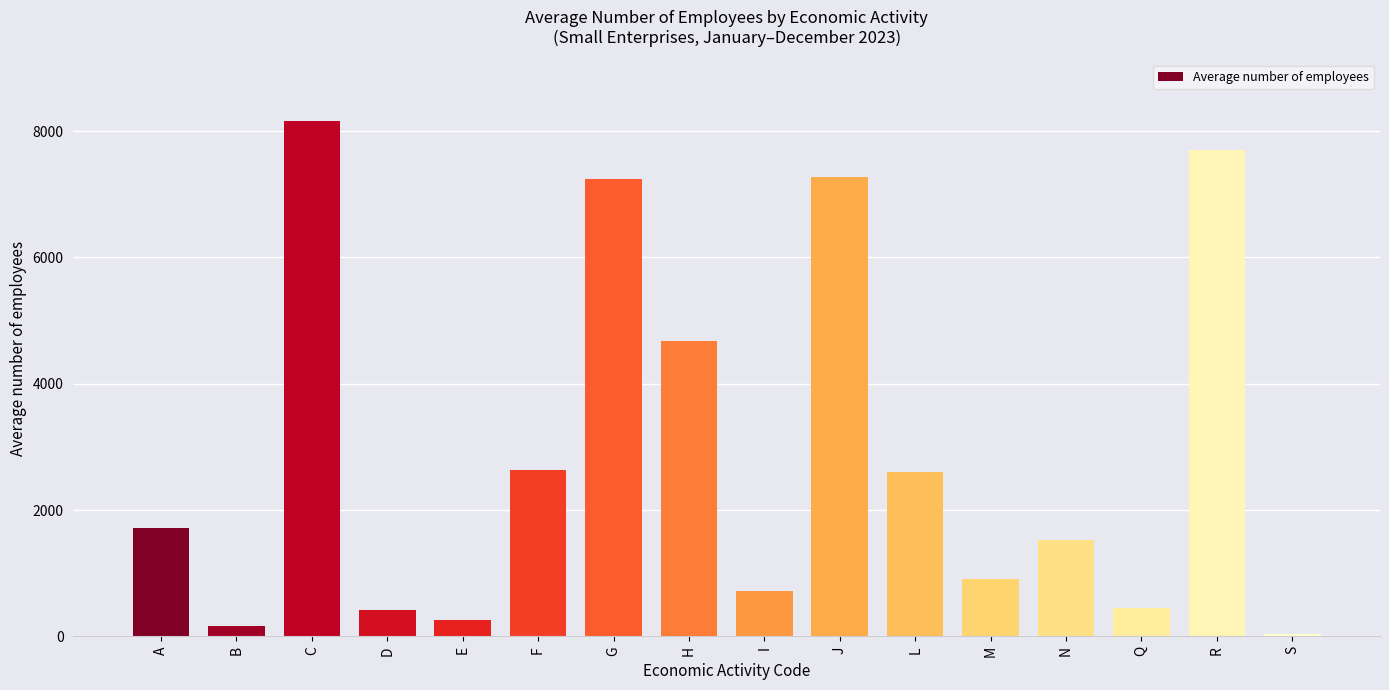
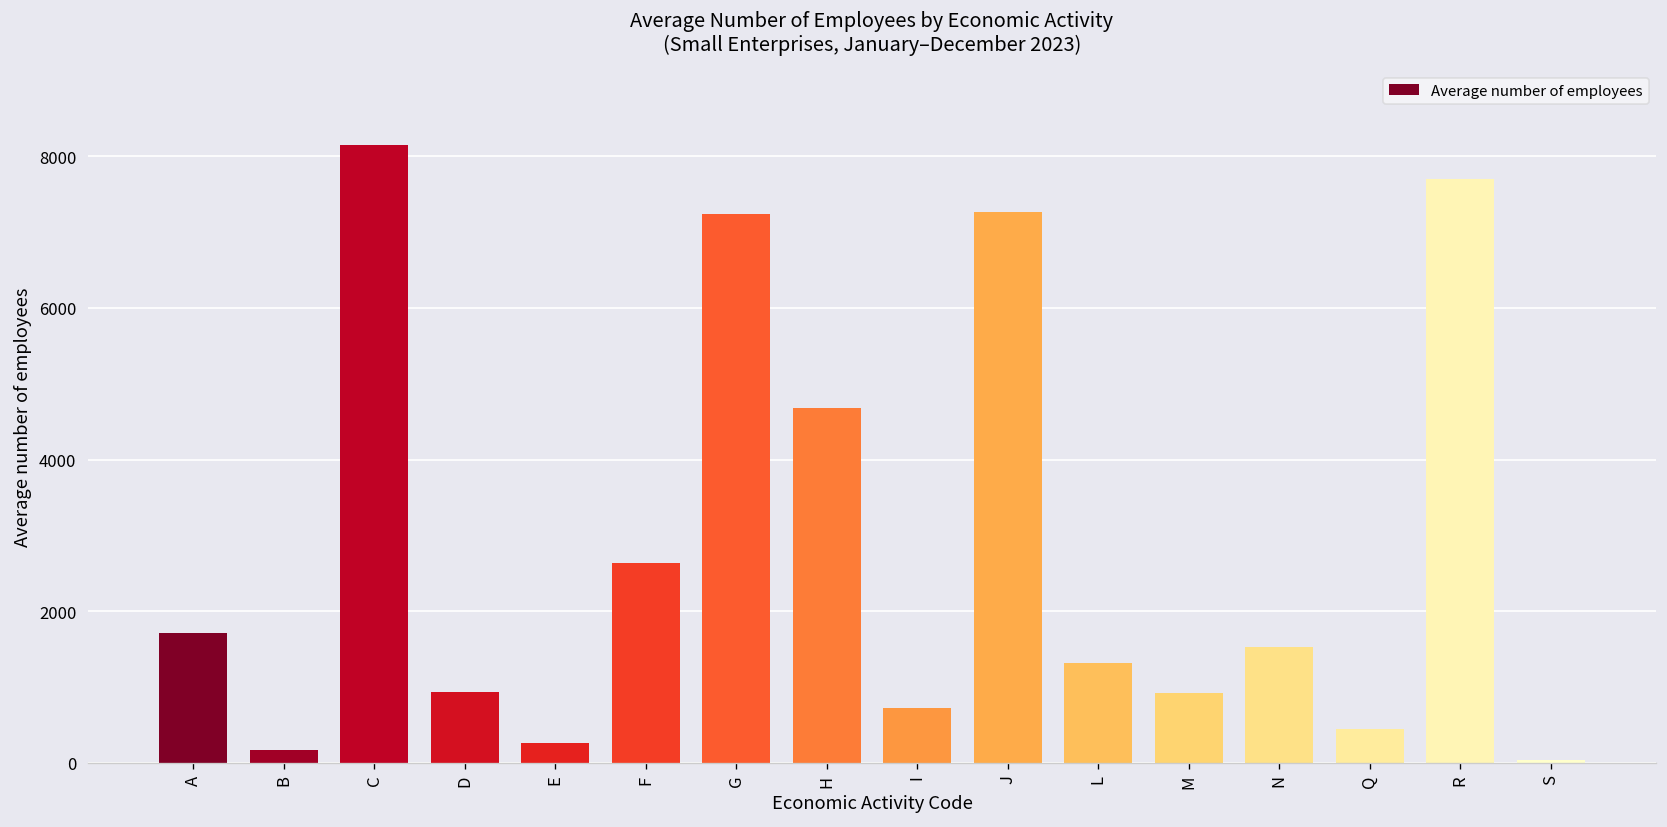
  {
    "A": 1700,
    "B": 200,
    "C": 8200,
-   "D": 400,
+   "D": 900,
    "E": 300,
    "F": 2600,
    "G": 7200,
    "H": 4700,
    "I": 700,
    "J": 7300,
-   "L": 2600,
+   "L": 1300,
    "M": 900,
    "N": 1500,
    "Q": 500,
    "R": 7700,
    "S": 0
  }
